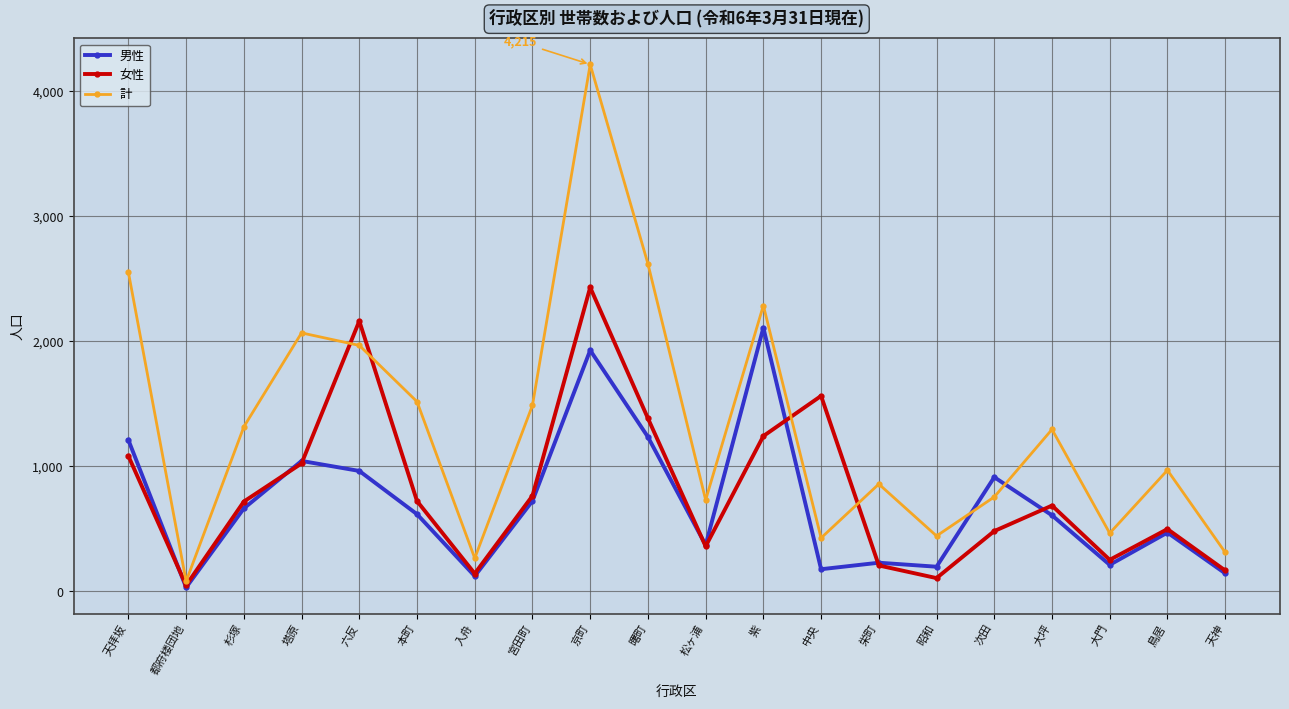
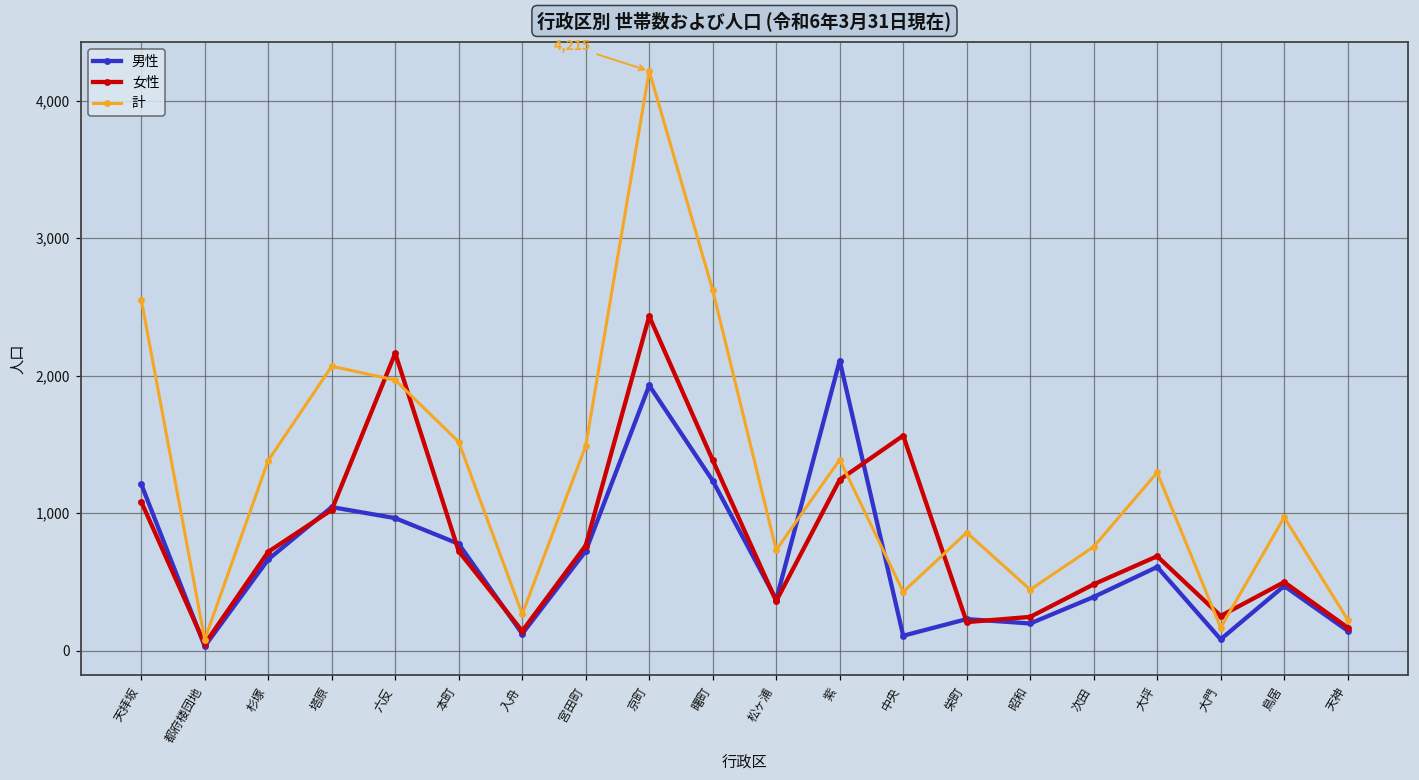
  {
    "男性": {
      "天拝坂": "1,210",
      "杉塚": "660",
      "六反": "960",
-     "本町": "620",
+     "本町": "780",
      "宮田町": "720",
      "京町": "1,930",
      "曙町": "1,240",
      "紫": "2,110",
-     "中央": "180",
+     "中央": "110",
      "栄町": "230",
      "昭和": "200",
-     "次田": "910",
+     "次田": "390",
      "大坪": "610",
-     "大門": "210",
+     "大門": "80",
      "鳥居": "470",
      "天神": "150"
    },
    "女性": {
      "天拝坂": "1,080",
      "杉塚": "720",
      "六反": "2,160",
      "本町": "720",
      "宮田町": "770",
      "京町": "2,430",
      "曙町": "1,390",
      "紫": "1,240",
      "中央": "1,560",
      "栄町": "210",
-     "昭和": "110",
+     "昭和": "250",
      "次田": "480",
      "大坪": "690",
      "大門": "250",
      "鳥居": "500",
      "天神": "170"
    },
    "計": {
      "天拝坂": "2,550",
      "都府楼団地": "80",
-     "杉塚": "1,320",
+     "杉塚": "1,380",
      "塔原": "2,070",
      "六反": "1,970",
      "本町": "1,520",
      "入舟": "270",
      "宮田町": "1,490",
      "曙町": "2,620",
      "松ヶ浦": "730",
-     "紫": "2,290",
+     "紫": "1,390",
      "中央": "430",
      "栄町": "860",
      "昭和": "440",
      "次田": "760",
      "大坪": "1,300",
-     "大門": "470",
+     "大門": "170",
      "鳥居": "970",
-     "天神": "310"
+     "天神": "230"
    }
  }
